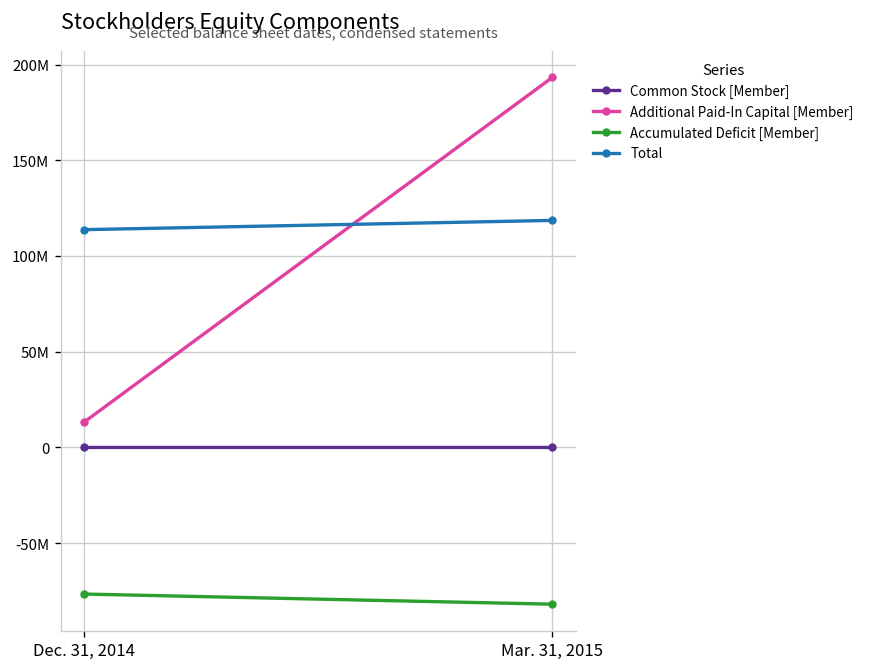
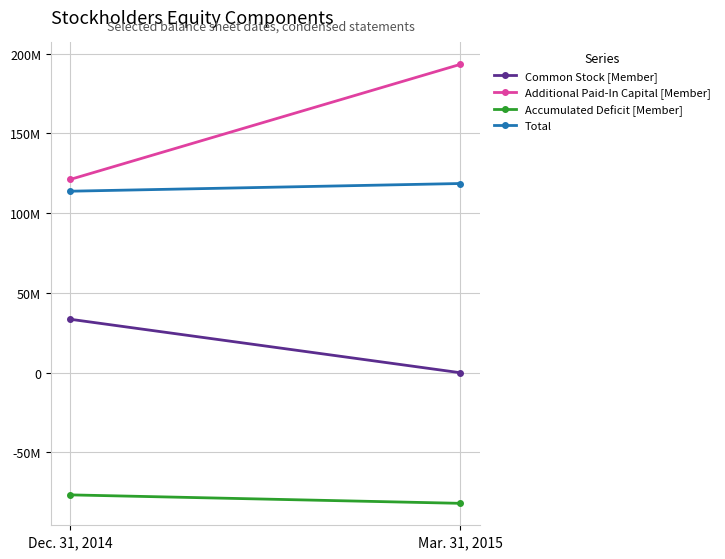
  {
    "Common Stock [Member]": {
-     "Dec. 31, 2014": 0,
+     "Dec. 31, 2014": 33000000,
      "Mar. 31, 2015": 0
    },
    "Additional Paid-In Capital [Member]": {
-     "Dec. 31, 2014": 13000000,
+     "Dec. 31, 2014": 121000000,
      "Mar. 31, 2015": 193000000
    },
    "Accumulated Deficit [Member]": {
      "Dec. 31, 2014": -77000000,
      "Mar. 31, 2015": -82000000
    },
    "Total": {
      "Dec. 31, 2014": 114000000,
      "Mar. 31, 2015": 119000000
    }
  }
